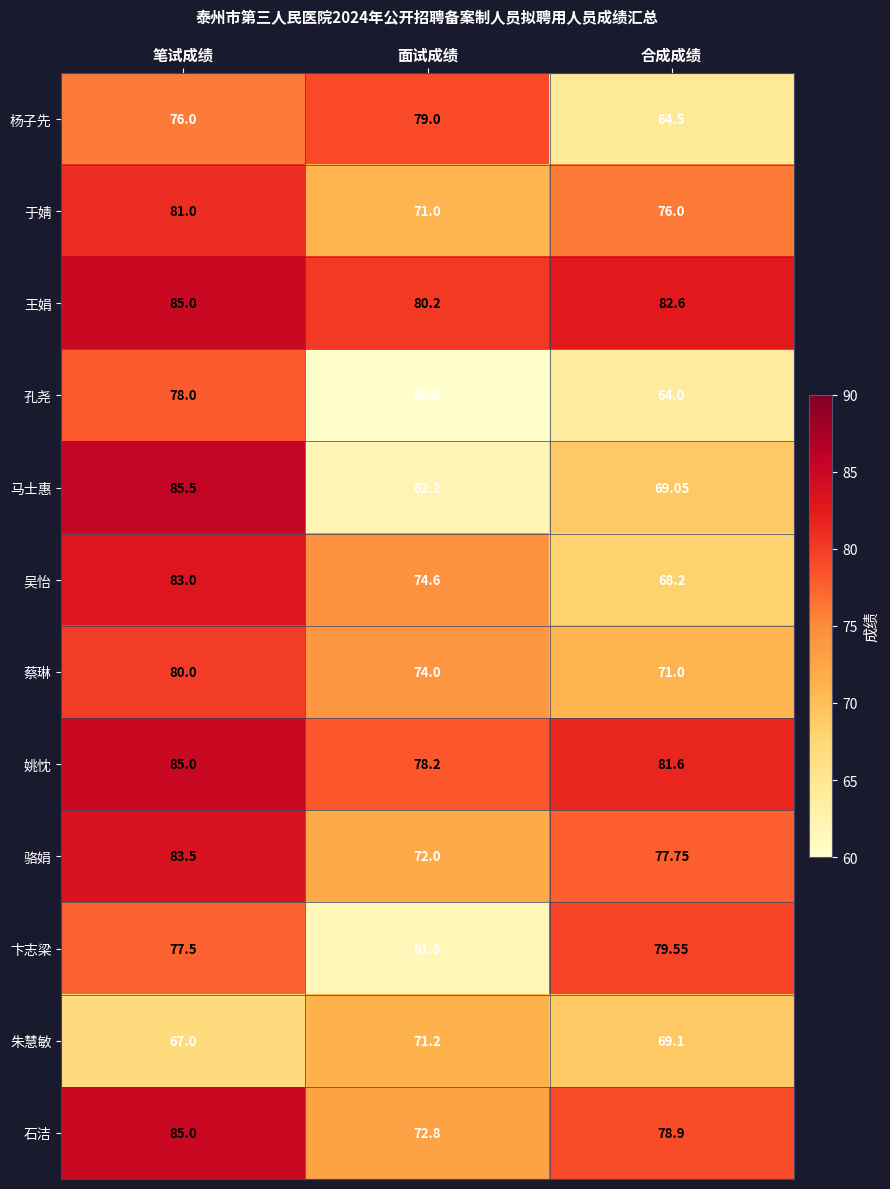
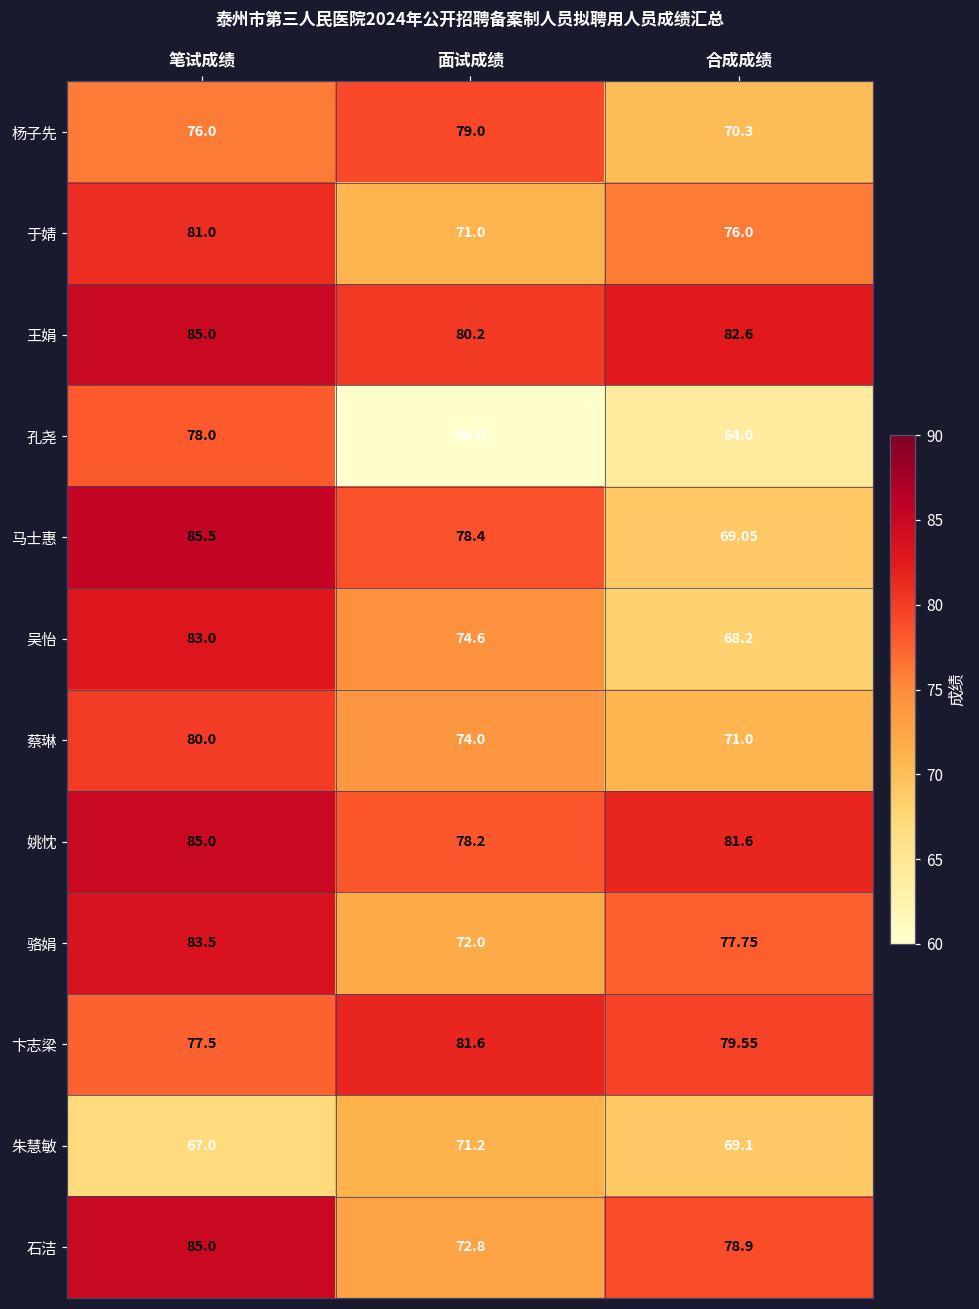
  {
    "杨子先": {
      "笔试成绩": 76.0,
      "面试成绩": 79.0,
-     "合成成绩": 64.5
+     "合成成绩": 70.3
    },
    "于婧": {
      "笔试成绩": 81.0,
      "面试成绩": 71.0,
      "合成成绩": 76.0
    },
    "王娟": {
      "笔试成绩": 85.0,
      "面试成绩": 80.2,
      "合成成绩": 82.6
    },
    "孔尧": {
      "笔试成绩": 78.0,
      "面试成绩": 60.0,
      "合成成绩": 64.0
    },
    "马士惠": {
      "笔试成绩": 85.5,
-     "面试成绩": 62.2,
+     "面试成绩": 78.4,
      "合成成绩": 69.05
    },
    "吴怡": {
      "笔试成绩": 83.0,
      "面试成绩": 74.6,
      "合成成绩": 68.2
    },
    "蔡琳": {
      "笔试成绩": 80.0,
      "面试成绩": 74.0,
      "合成成绩": 71.0
    },
    "姚忱": {
      "笔试成绩": 85.0,
      "面试成绩": 78.2,
      "合成成绩": 81.6
    },
    "骆娟": {
      "笔试成绩": 83.5,
      "面试成绩": 72.0,
      "合成成绩": 77.75
    },
    "卞志梁": {
      "笔试成绩": 77.5,
-     "面试成绩": 61.8,
+     "面试成绩": 81.6,
      "合成成绩": 79.55
    },
    "朱慧敏": {
      "笔试成绩": 67.0,
      "面试成绩": 71.2,
      "合成成绩": 69.1
    },
    "石洁": {
      "笔试成绩": 85.0,
      "面试成绩": 72.8,
      "合成成绩": 78.9
    }
  }
